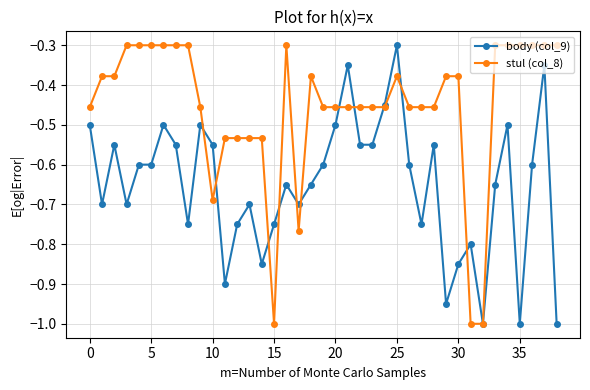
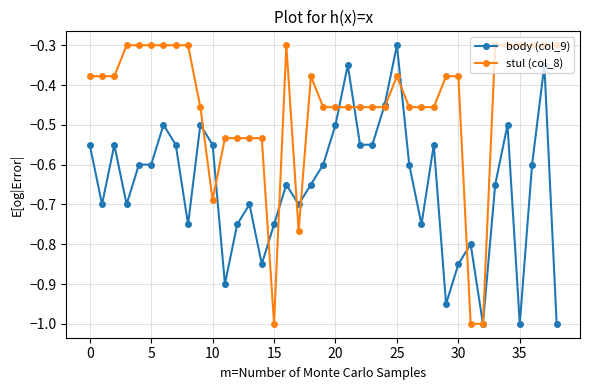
  {
    "body (col_9)": {
-     "0": -0.50,
+     "0": -0.55,
      "5": -0.60,
      "10": -0.55,
      "15": -0.75,
      "20": -0.50,
      "25": -0.30,
      "30": -0.85,
      "35": -1.00
    },
    "stul (col_8)": {
-     "0": -0.46,
+     "0": -0.38,
      "5": -0.30,
      "10": -0.69,
      "15": -1.00,
      "20": -0.46,
      "25": -0.38,
      "30": -0.38
    }
  }
